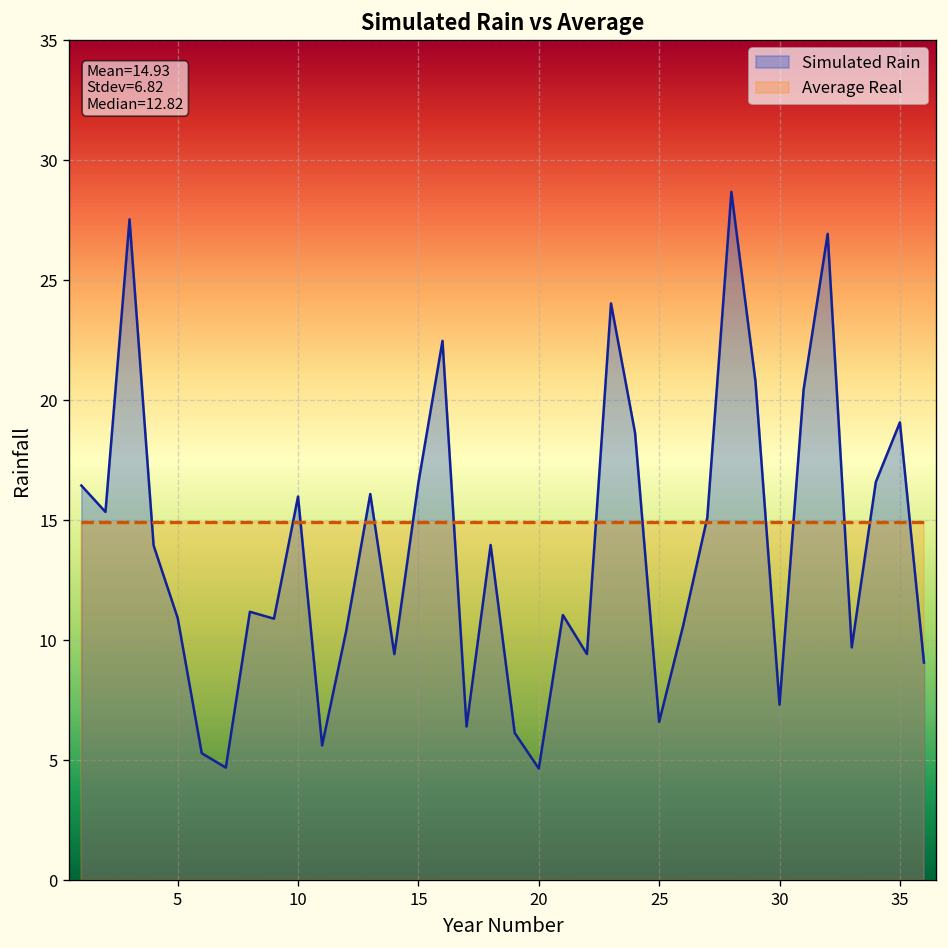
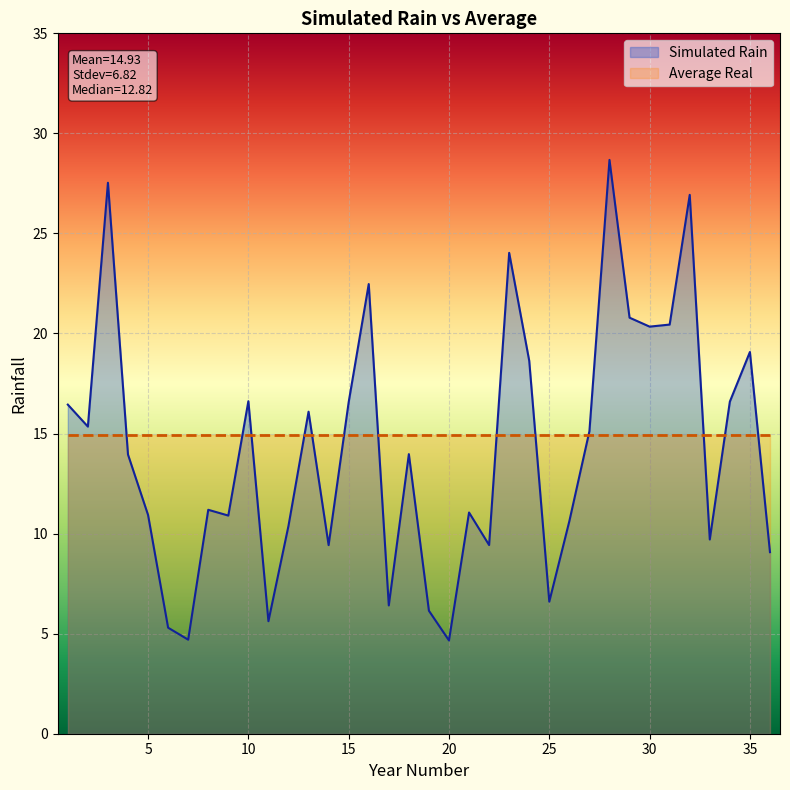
  {
    "Simulated Rain": {
      "5": 10.9,
-     "10": 16.0,
+     "10": 16.6,
      "15": 16.6,
      "20": 4.7,
      "25": 6.6,
-     "30": 7.3,
+     "30": 20.3,
      "35": 19.1
    },
    "Average Real": {
      "5": 14.9,
      "10": 14.9,
      "15": 14.9,
      "20": 14.9,
      "25": 14.9,
      "30": 14.9,
      "35": 14.9
    }
  }
